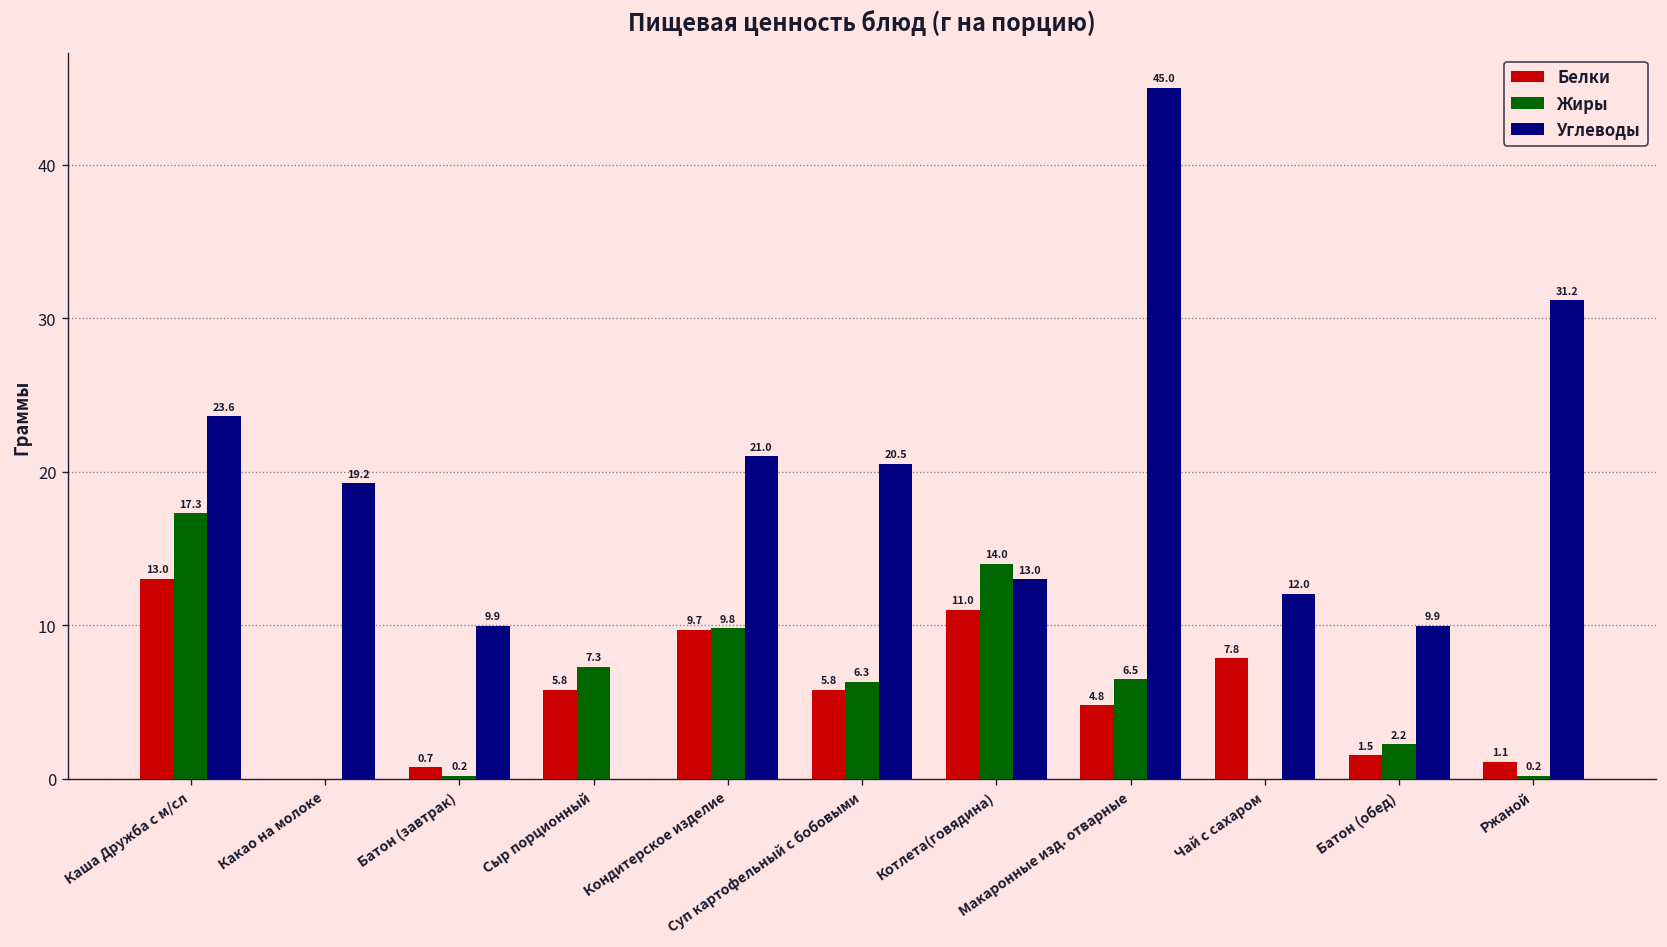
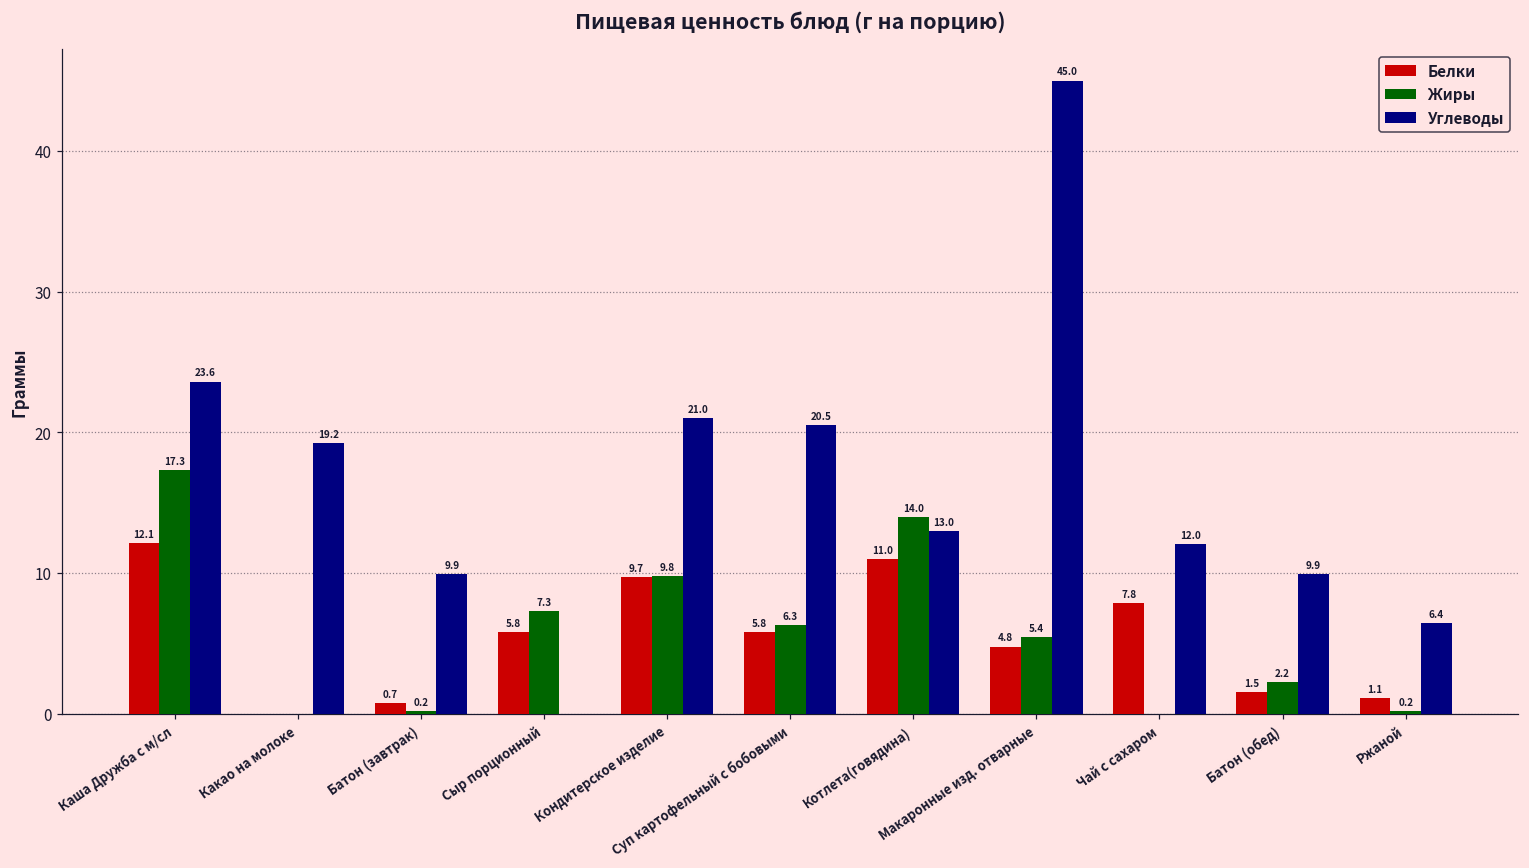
  {
    "Белки": {
-     "Каша Дружба с м/сл": 13.0,
+     "Каша Дружба с м/сл": 12.1,
      "Батон (завтрак)": 0.7,
      "Сыр порционный": 5.8,
      "Кондитерское изделие": 9.7,
      "Суп картофельный с бобовыми": 5.8,
      "Котлета(говядина)": 11.0,
      "Макаронные изд. отварные": 4.8,
      "Чай с сахаром": 7.8,
      "Батон (обед)": 1.5,
      "Ржаной": 1.1
    },
    "Жиры": {
      "Каша Дружба с м/сл": 17.3,
      "Батон (завтрак)": 0.2,
      "Сыр порционный": 7.3,
      "Кондитерское изделие": 9.8,
      "Суп картофельный с бобовыми": 6.3,
      "Котлета(говядина)": 14.0,
-     "Макаронные изд. отварные": 6.5,
+     "Макаронные изд. отварные": 5.4,
      "Батон (обед)": 2.2,
      "Ржаной": 0.2
    },
    "Углеводы": {
      "Каша Дружба с м/сл": 23.6,
      "Какао на молоке": 19.2,
      "Батон (завтрак)": 9.9,
      "Кондитерское изделие": 21.0,
      "Суп картофельный с бобовыми": 20.5,
      "Котлета(говядина)": 13.0,
      "Макаронные изд. отварные": 45.0,
      "Чай с сахаром": 12.0,
      "Батон (обед)": 9.9,
-     "Ржаной": 31.2
+     "Ржаной": 6.4
    }
  }
